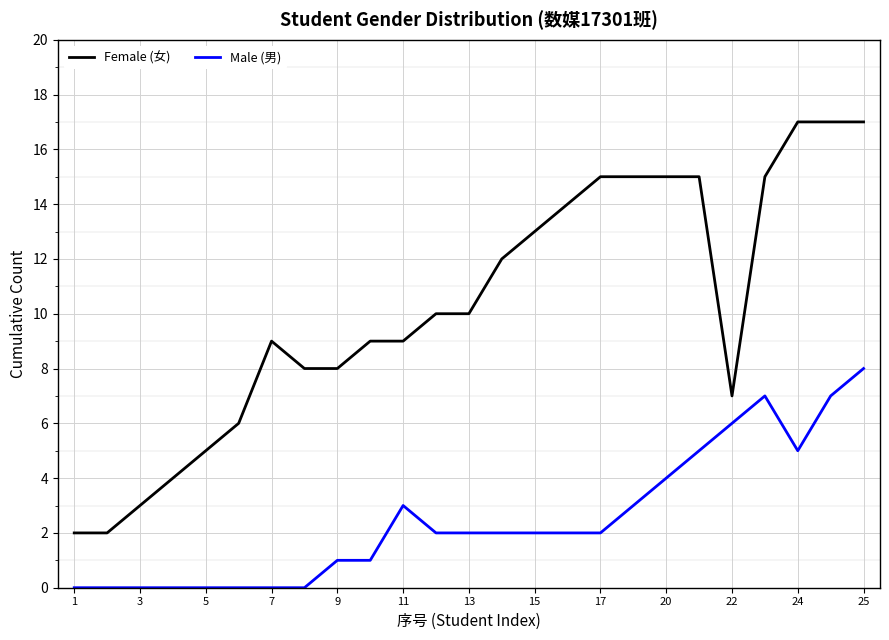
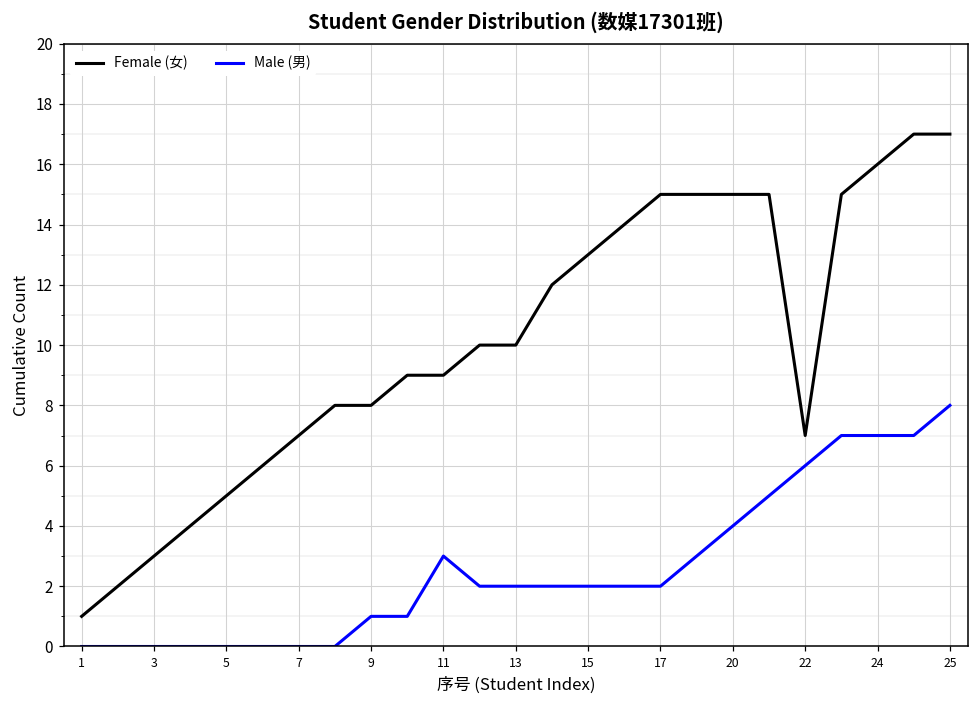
  {
    "Female (女)": {
-     "1": 2,
+     "1": 1,
      "3": 3,
      "5": 5,
-     "7": 9,
+     "7": 7,
      "9": 8,
      "11": 9,
      "13": 10,
      "15": 13,
      "17": 15,
      "20": 15,
      "22": 7,
-     "24": 17
+     "24": 16
    },
    "Male (男)": {
      "1": 0,
      "3": 0,
      "5": 0,
      "7": 0,
      "9": 1,
      "11": 3,
      "13": 2,
      "15": 2,
      "17": 2,
      "20": 4,
      "22": 6,
-     "24": 5
+     "24": 7
    }
  }
